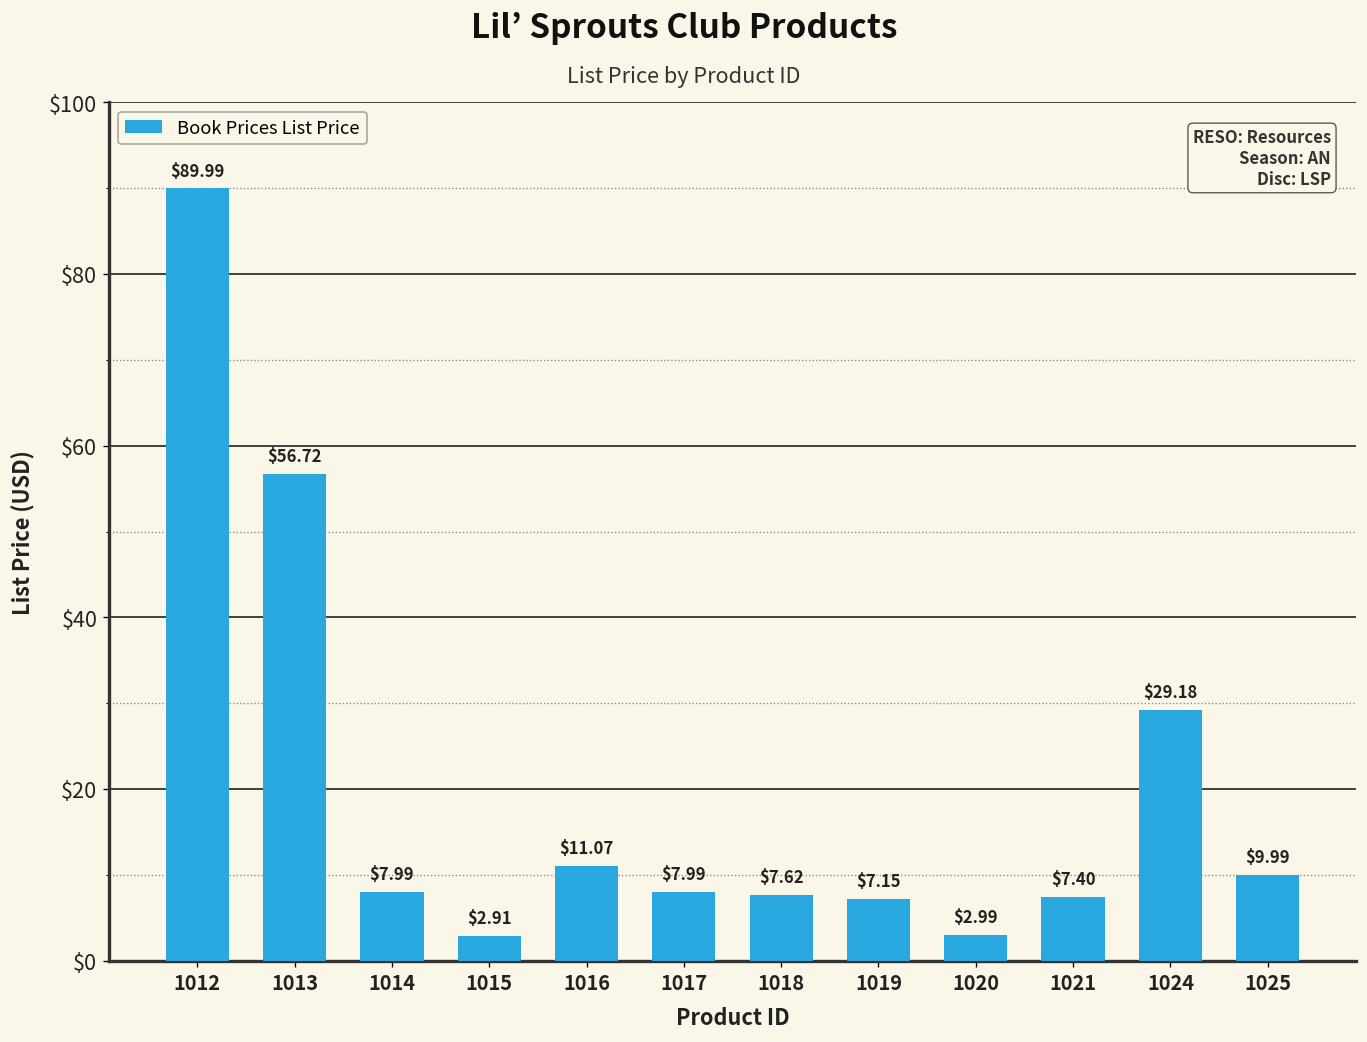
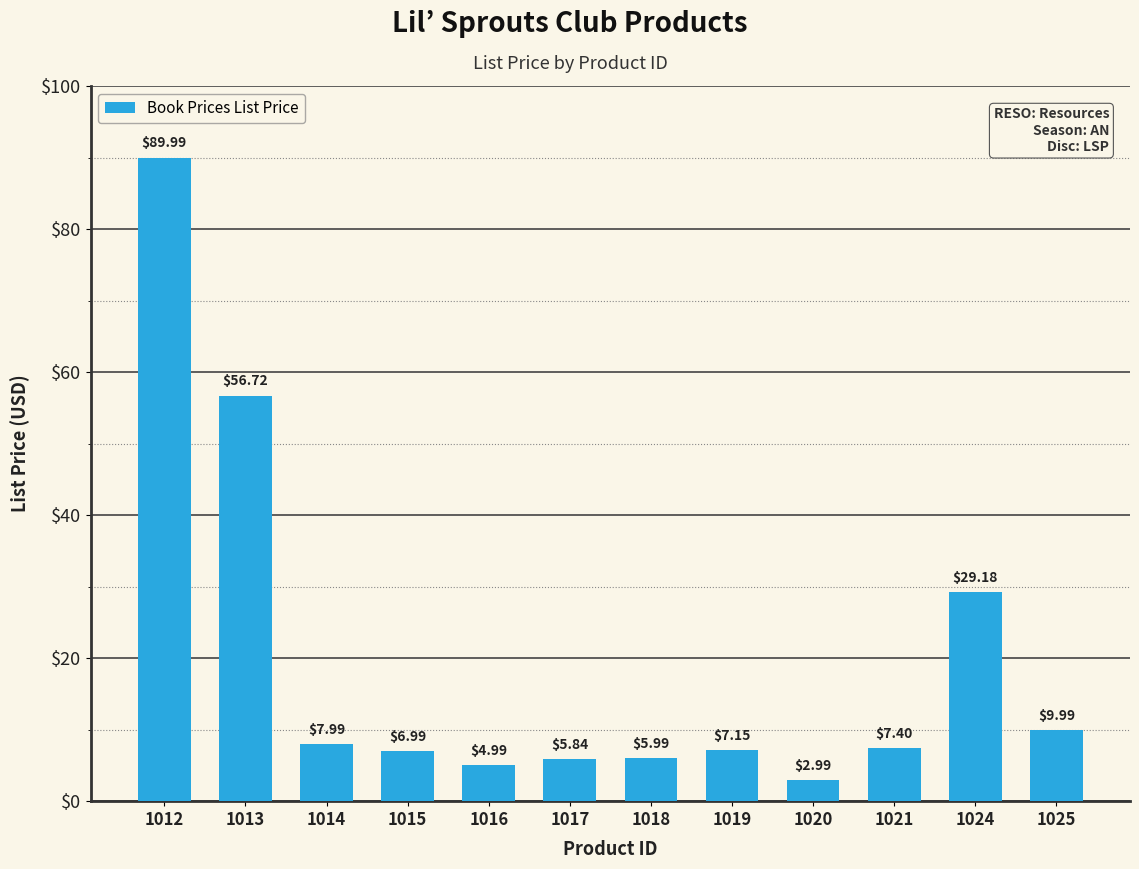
  {
    "1012": "$89.99",
    "1013": "$56.72",
    "1014": "$7.99",
-   "1015": "$2.91",
-   "1016": "$11.07",
-   "1017": "$7.99",
-   "1018": "$7.62",
+   "1015": "$6.99",
+   "1016": "$4.99",
+   "1017": "$5.84",
+   "1018": "$5.99",
    "1019": "$7.15",
    "1020": "$2.99",
    "1021": "$7.40",
    "1024": "$29.18",
    "1025": "$9.99"
  }
